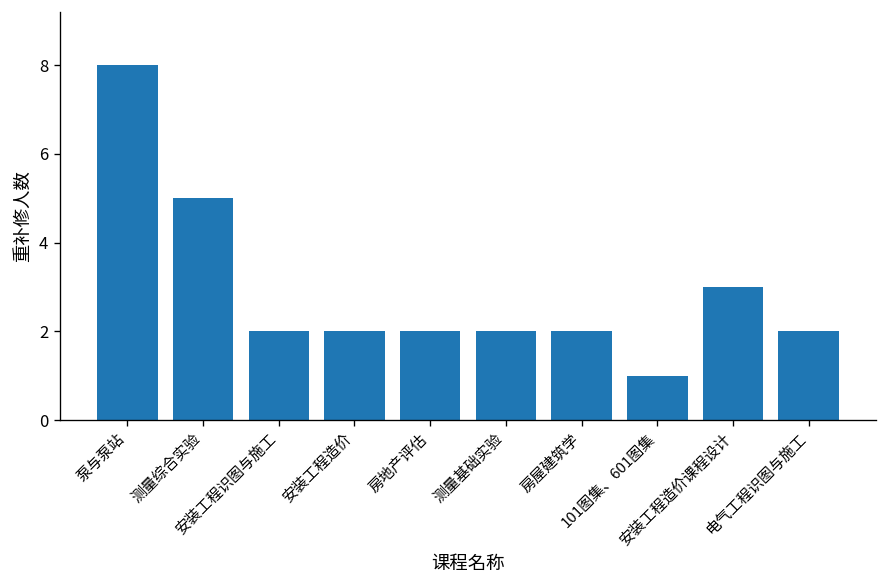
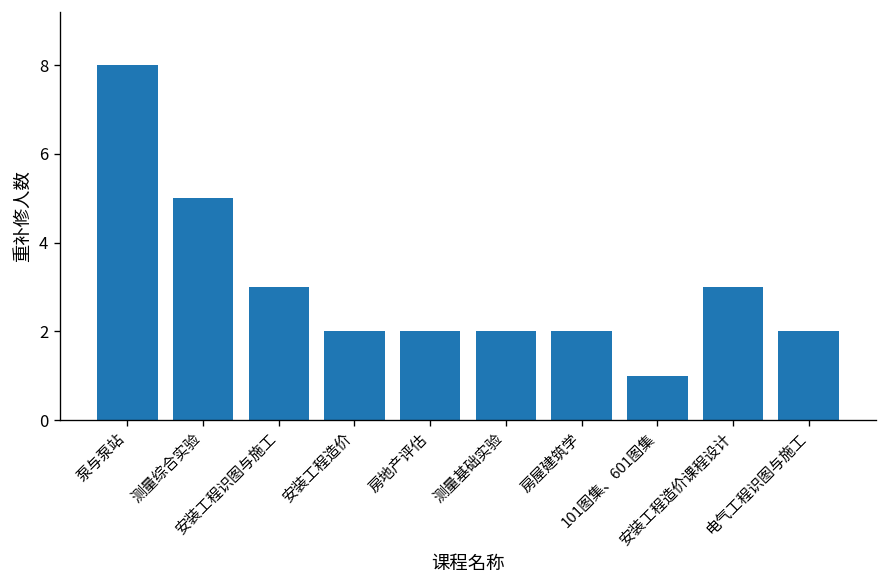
  {
    "泵与泵站": 8,
    "测量综合实验": 5,
-   "安装工程识图与施工": 2,
+   "安装工程识图与施工": 3,
    "安装工程造价": 2,
    "房地产评估": 2,
    "测量基础实验": 2,
    "房屋建筑学": 2,
    "101图集、601图集": 1,
    "安装工程造价课程设计": 3,
    "电气工程识图与施工": 2
  }
